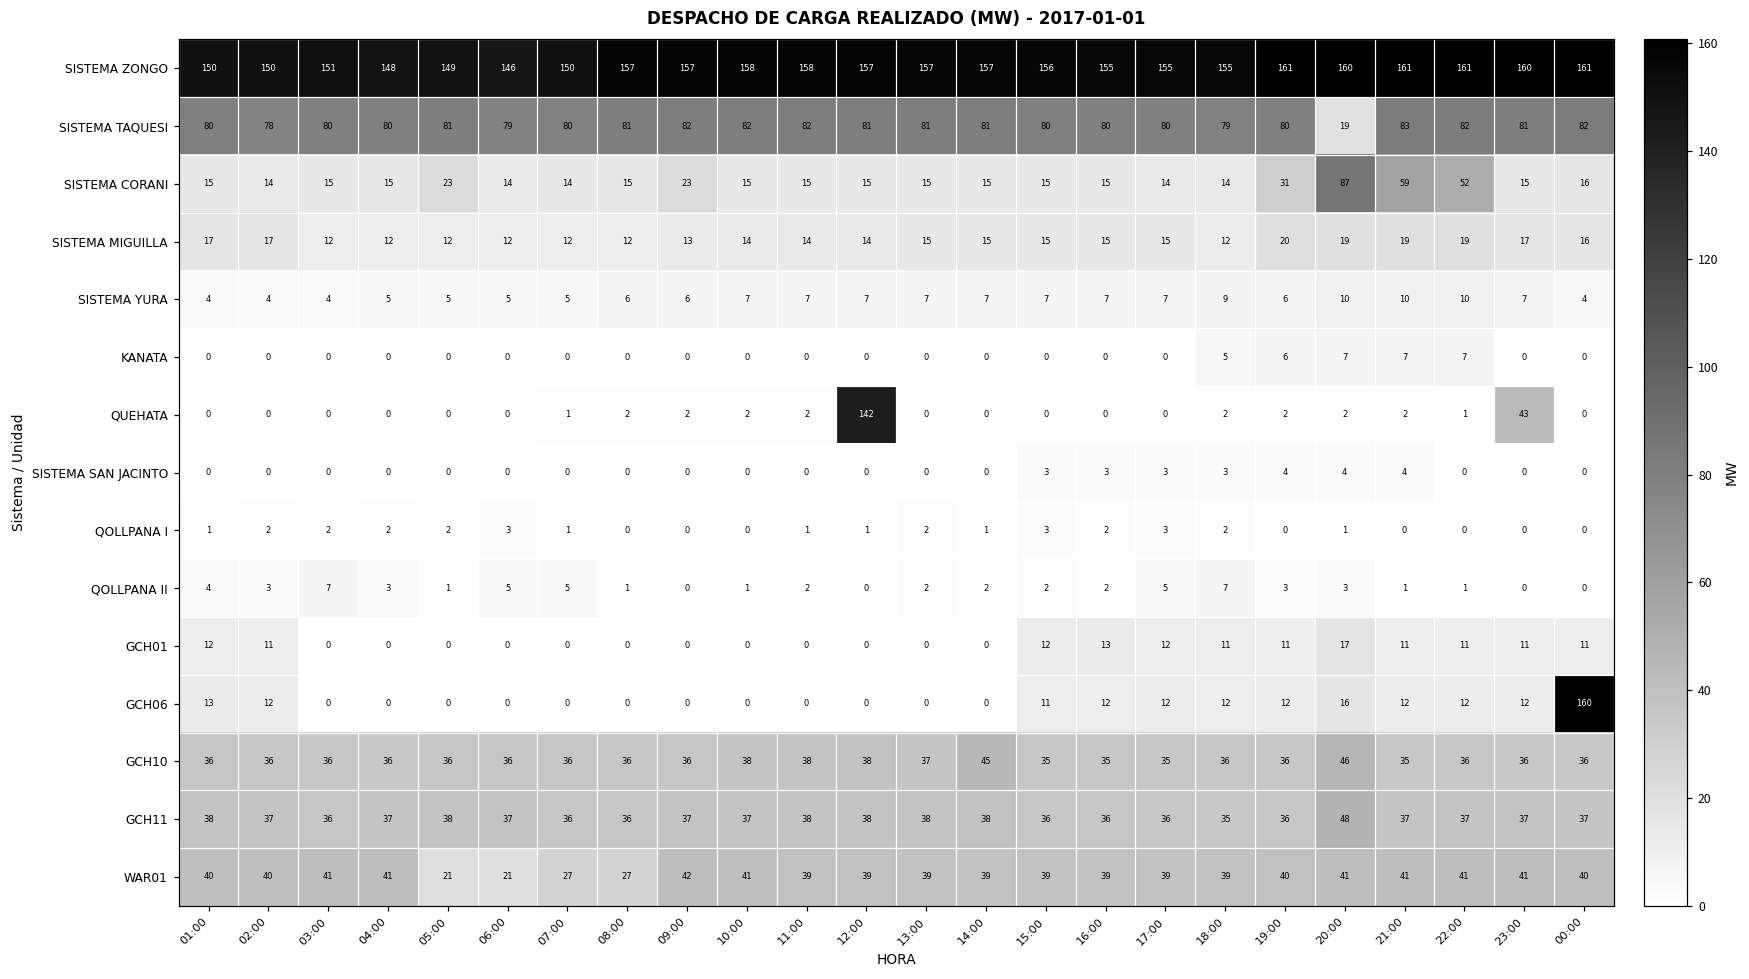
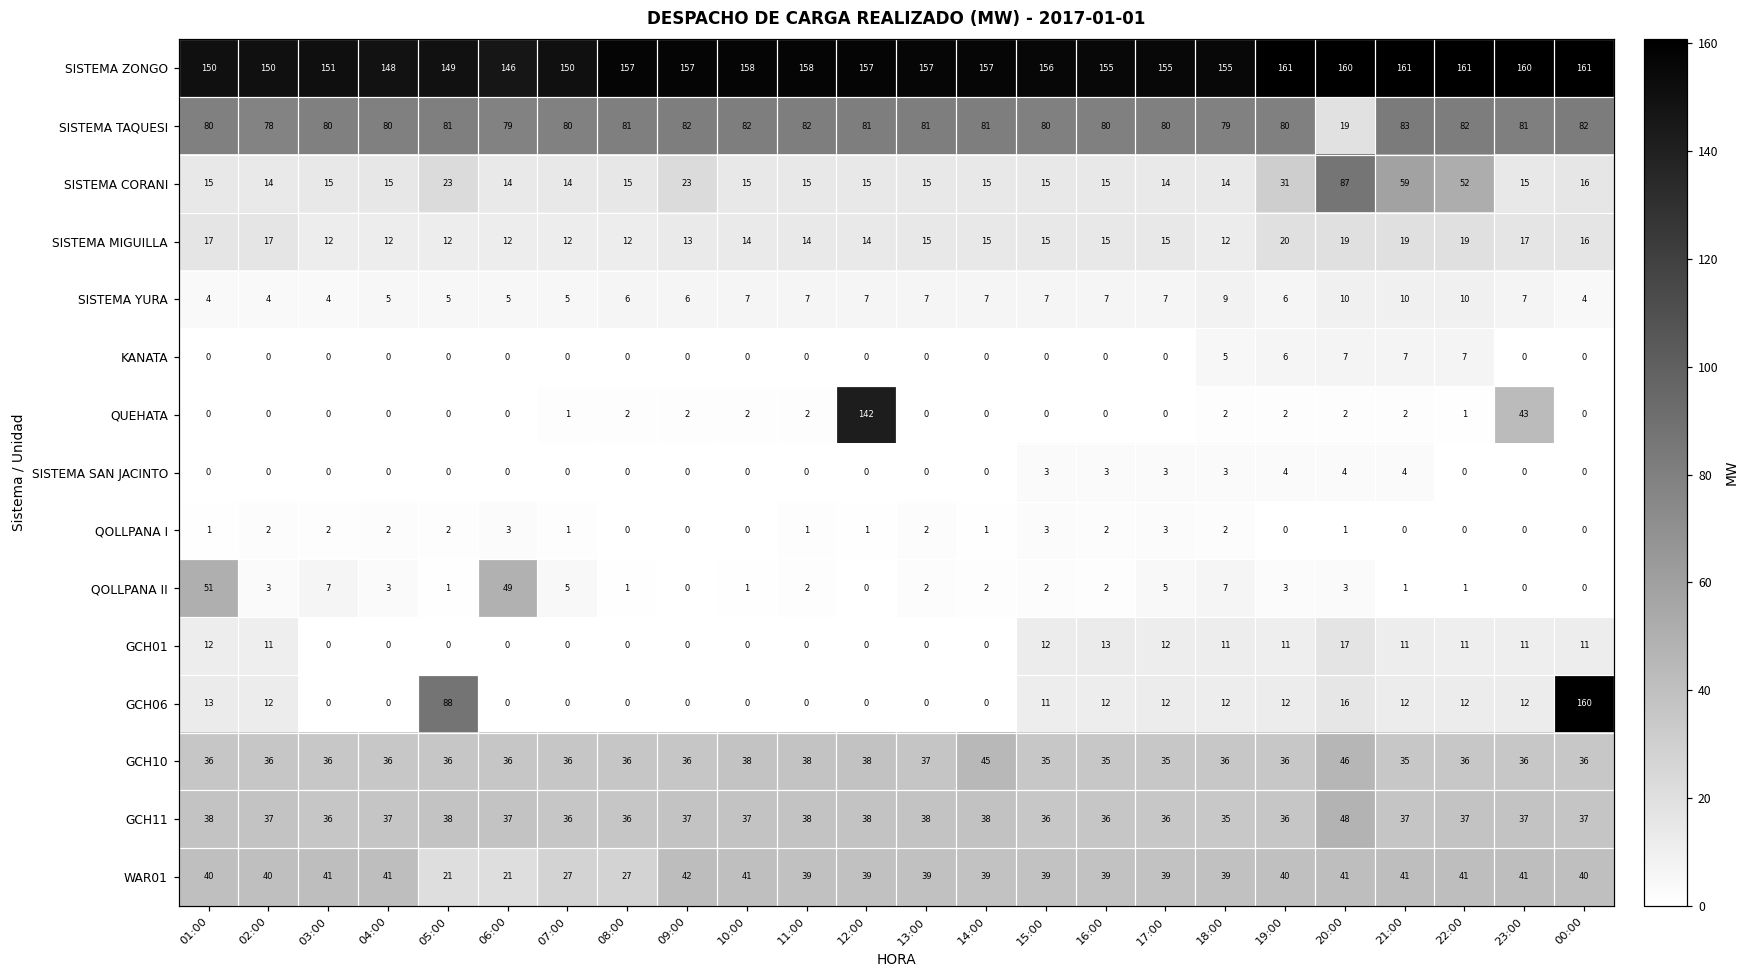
  {
    "QOLLPANA II": {
-     "01:00": 4,
+     "01:00": 51,
      "02:00": 3,
      "03:00": 7,
      "04:00": 3,
      "05:00": 1,
-     "06:00": 5,
+     "06:00": 49,
      "07:00": 5,
      "08:00": 1,
      "09:00": 0,
      "10:00": 1,
      "11:00": 2,
      "12:00": 0,
      "13:00": 2,
      "14:00": 2,
      "15:00": 2,
      "16:00": 2,
      "17:00": 5,
      "18:00": 7,
      "19:00": 3,
      "20:00": 3,
      "21:00": 1,
      "22:00": 1,
      "23:00": 0,
      "00:00": 0
    },
    "GCH06": {
      "01:00": 13,
      "02:00": 12,
      "03:00": 0,
      "04:00": 0,
-     "05:00": 0,
+     "05:00": 88,
      "06:00": 0,
      "07:00": 0,
      "08:00": 0,
      "09:00": 0,
      "10:00": 0,
      "11:00": 0,
      "12:00": 0,
      "13:00": 0,
      "14:00": 0,
      "15:00": 11,
      "16:00": 12,
      "17:00": 12,
      "18:00": 12,
      "19:00": 12,
      "20:00": 16,
      "21:00": 12,
      "22:00": 12,
      "23:00": 12,
      "00:00": 160
    }
  }
